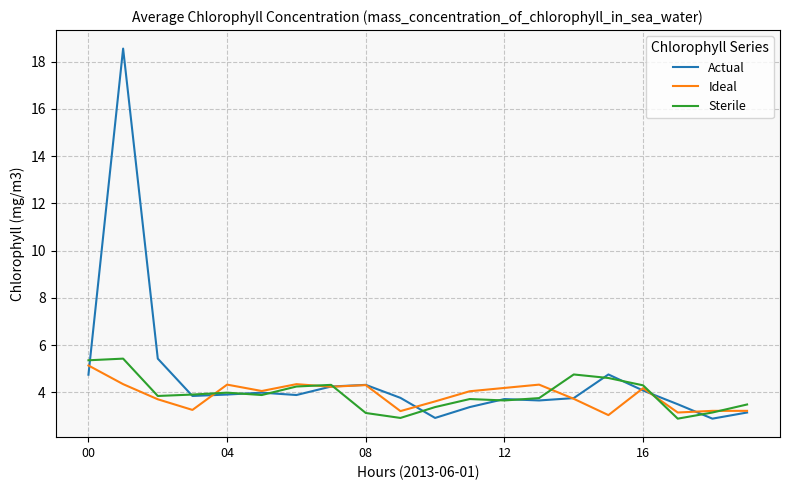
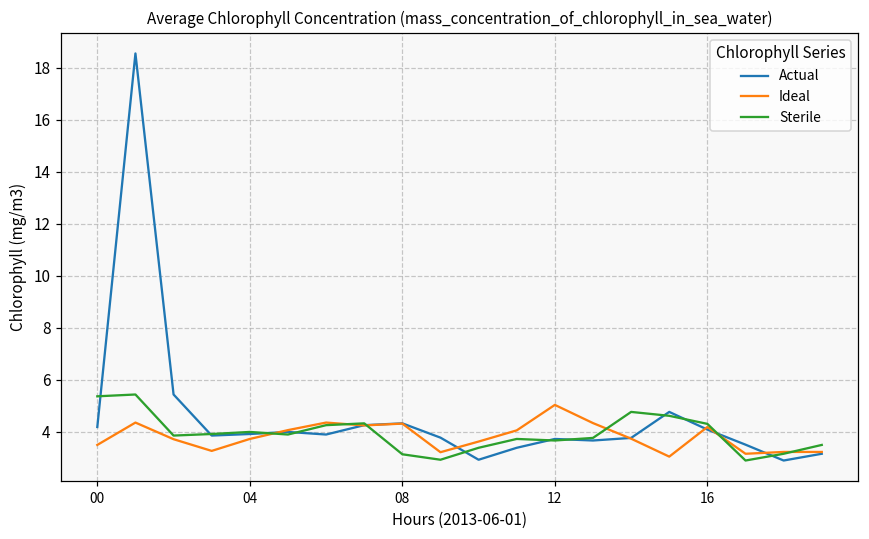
  {
    "Actual": {
-     "00": 4.8
+     "00": 4.2
    },
    "Ideal": {
-     "00": 5.1,
-     "04": 4.3,
-     "12": 4.2
+     "00": 3.5,
+     "04": 3.7,
+     "12": 5.0
    },
    "Sterile": {
      "00": 5.4,
      "08": 3.1,
      "16": 4.3
    }
  }
